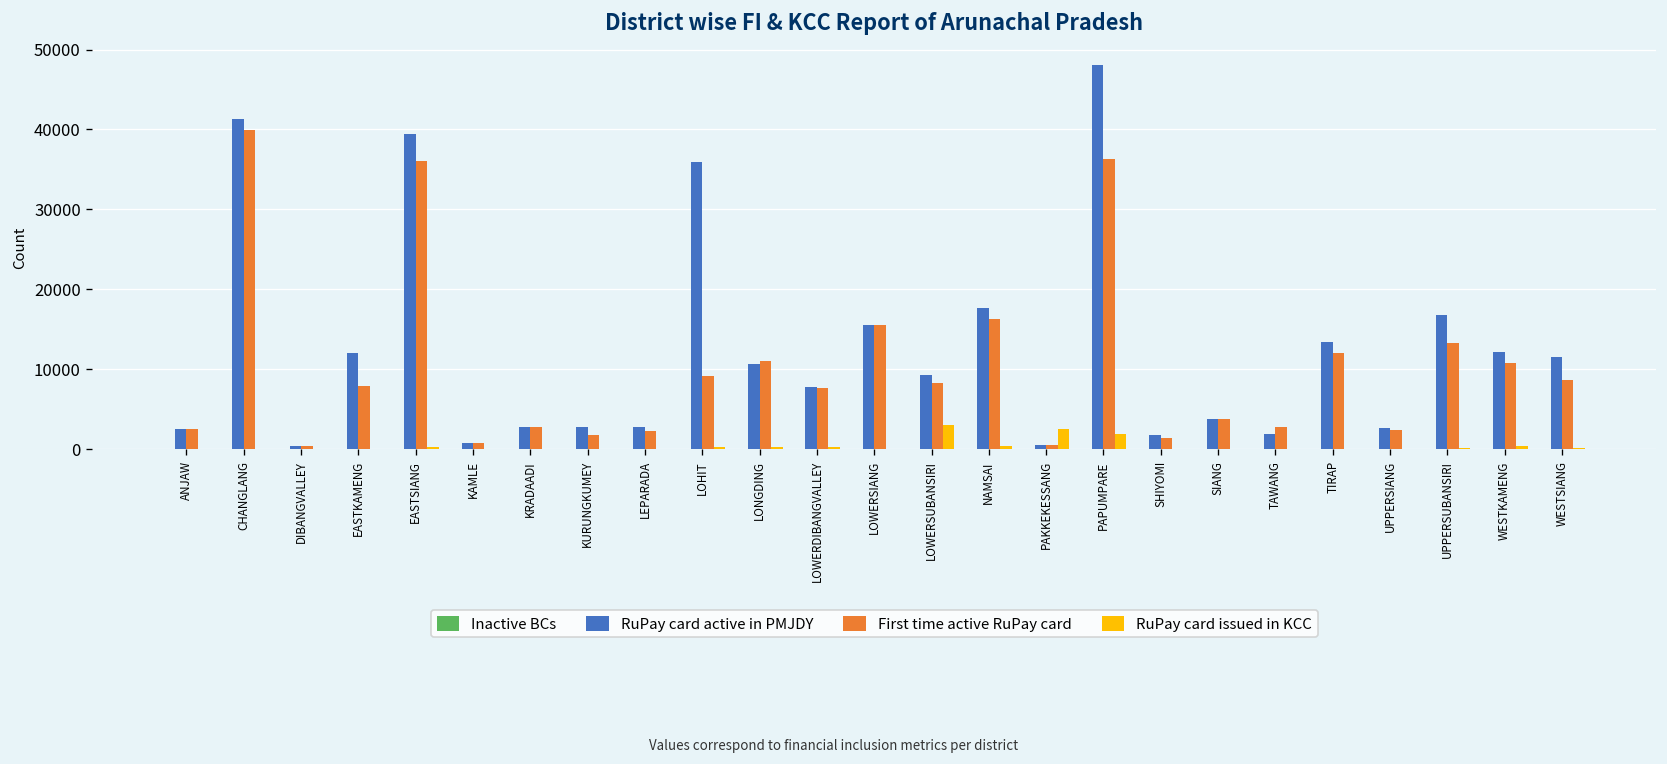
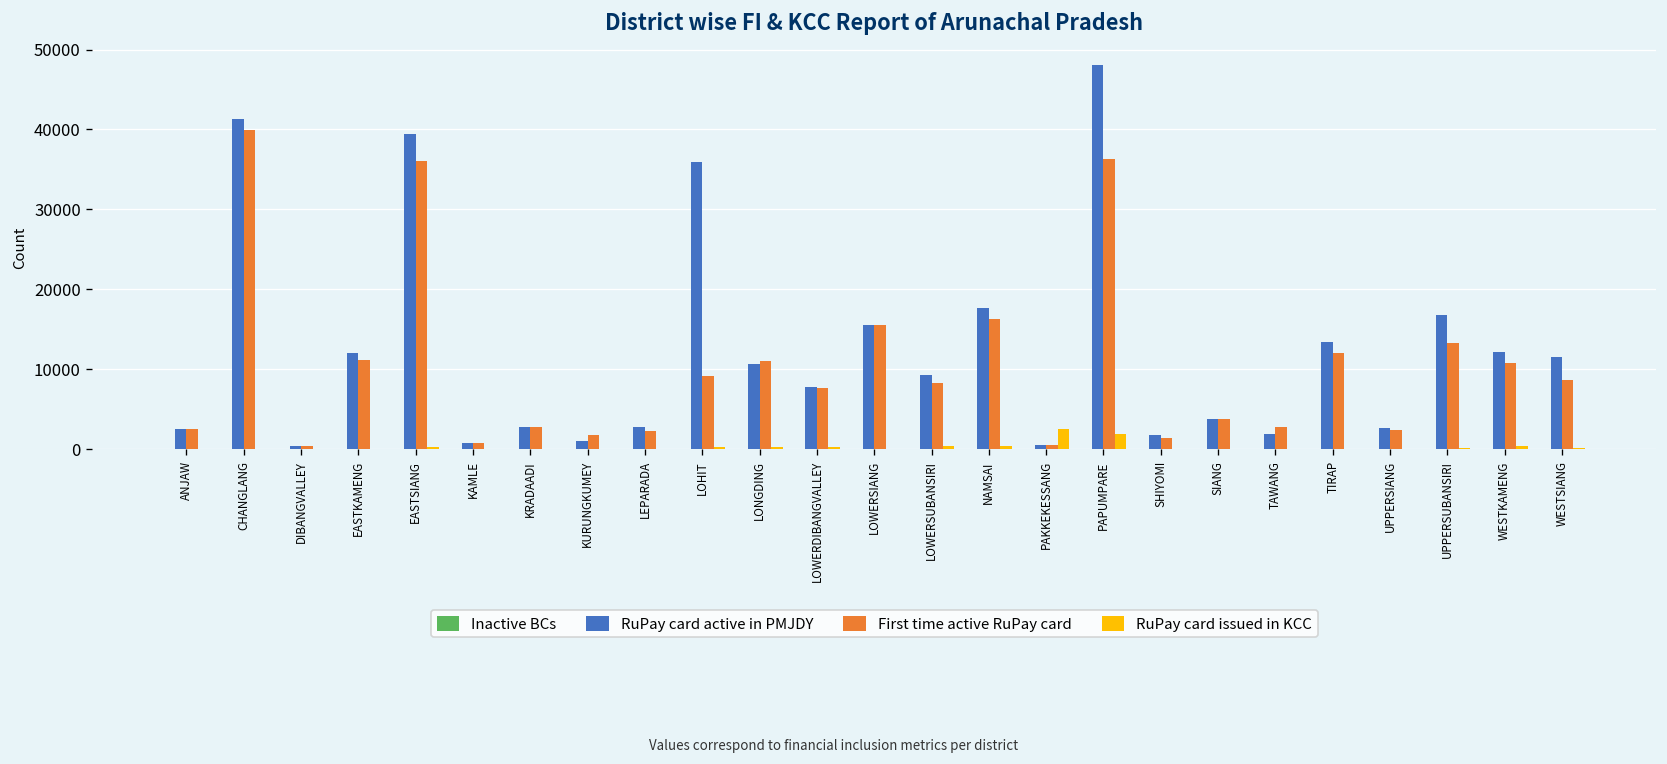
  {
    "Inactive BCs": {
      "ANJAW": 0,
      "CHANGLANG": 0,
      "DIBANGVALLEY": 0,
      "EASTKAMENG": 0,
      "KAMLE": 0,
      "KRADAADI": 0,
      "KURUNGKUMEY": 0,
      "LEPARADA": 0,
      "LOHIT": 0,
      "LONGDING": 0,
      "LOWERSIANG": 0,
      "NAMSAI": 0,
      "PAKKEKESSANG": 0,
      "SHIYOMI": 0,
      "SIANG": 0,
      "TIRAP": 0,
      "WESTSIANG": 0
    },
    "RuPay card active in PMJDY": {
      "ANJAW": 2000,
      "CHANGLANG": 41000,
      "DIBANGVALLEY": 0,
      "EASTKAMENG": 12000,
      "EASTSIANG": 39000,
      "KAMLE": 1000,
      "KRADAADI": 3000,
-     "KURUNGKUMEY": 3000,
+     "KURUNGKUMEY": 1000,
      "LEPARADA": 3000,
      "LOHIT": 36000,
      "LONGDING": 11000,
      "LOWERDIBANGVALLEY": 8000,
      "LOWERSIANG": 16000,
      "LOWERSUBANSIRI": 9000,
      "NAMSAI": 18000,
      "PAKKEKESSANG": 0,
      "PAPUMPARE": 48000,
      "SHIYOMI": 2000,
      "SIANG": 4000,
      "TAWANG": 2000,
      "TIRAP": 13000,
      "UPPERSIANG": 3000,
      "UPPERSUBANSIRI": 17000,
      "WESTKAMENG": 12000,
      "WESTSIANG": 12000
    },
    "First time active RuPay card": {
      "ANJAW": 2000,
      "CHANGLANG": 40000,
-     "EASTKAMENG": 8000,
+     "EASTKAMENG": 11000,
      "EASTSIANG": 36000,
      "KAMLE": 1000,
      "KRADAADI": 3000,
      "KURUNGKUMEY": 2000,
      "LEPARADA": 2000,
      "LOHIT": 9000,
      "LONGDING": 11000,
      "LOWERDIBANGVALLEY": 8000,
      "LOWERSIANG": 16000,
      "LOWERSUBANSIRI": 8000,
      "NAMSAI": 16000,
      "PAKKEKESSANG": 0,
      "PAPUMPARE": 36000,
      "SHIYOMI": 1000,
      "SIANG": 4000,
      "TAWANG": 3000,
      "TIRAP": 12000,
      "UPPERSIANG": 2000,
      "UPPERSUBANSIRI": 13000,
      "WESTKAMENG": 11000,
      "WESTSIANG": 9000
    },
    "RuPay card issued in KCC": {
-     "LOWERSUBANSIRI": 3000,
+     "LOWERSUBANSIRI": 0,
      "PAKKEKESSANG": 2000,
      "PAPUMPARE": 2000
    }
  }
